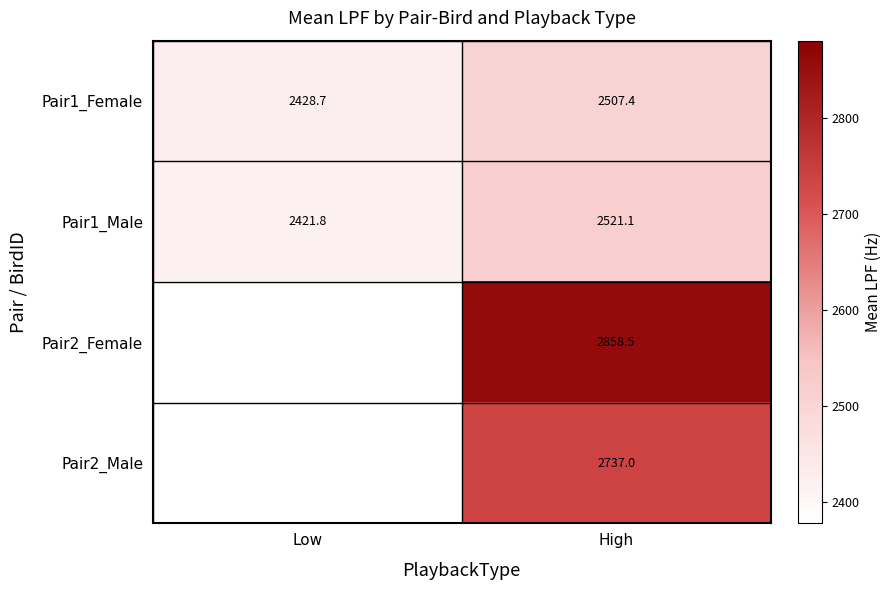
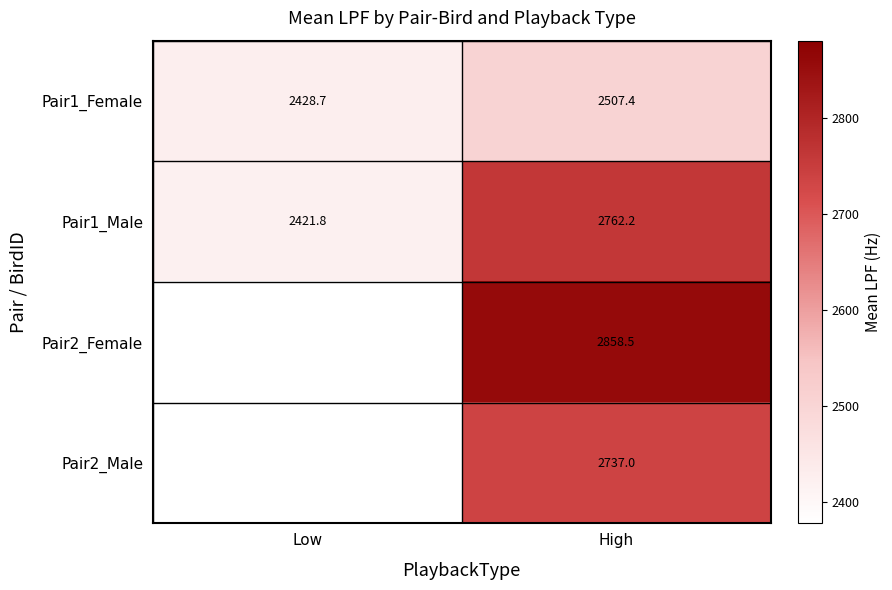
  {
    "Pair1_Female": {
      "Low": 2428.7,
      "High": 2507.4
    },
    "Pair1_Male": {
      "Low": 2421.8,
-     "High": 2521.1
+     "High": 2762.2
    },
    "Pair2_Female": {
      "High": 2858.5
    },
    "Pair2_Male": {
      "High": 2737.0
    }
  }
